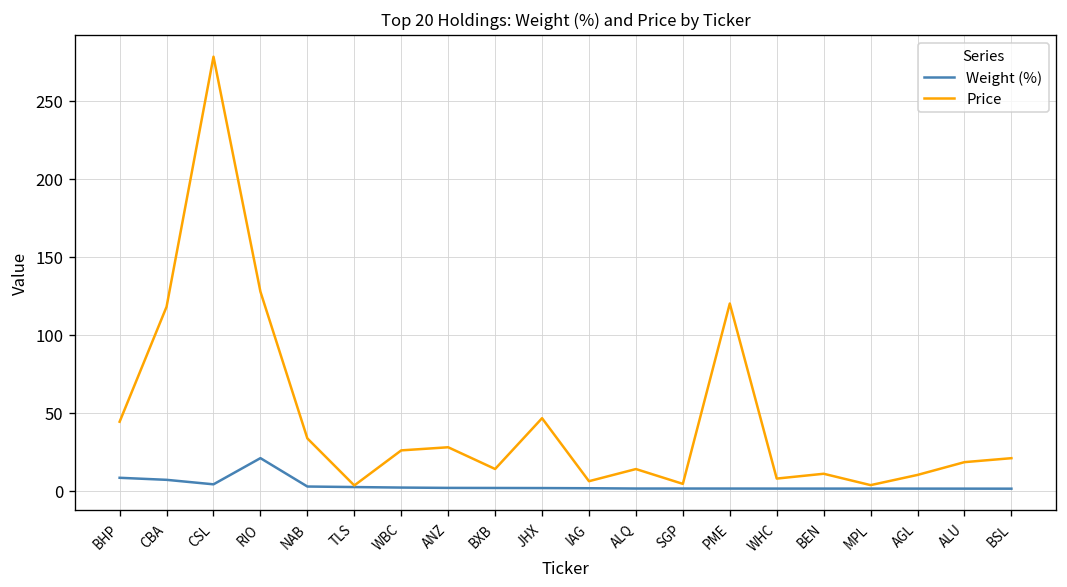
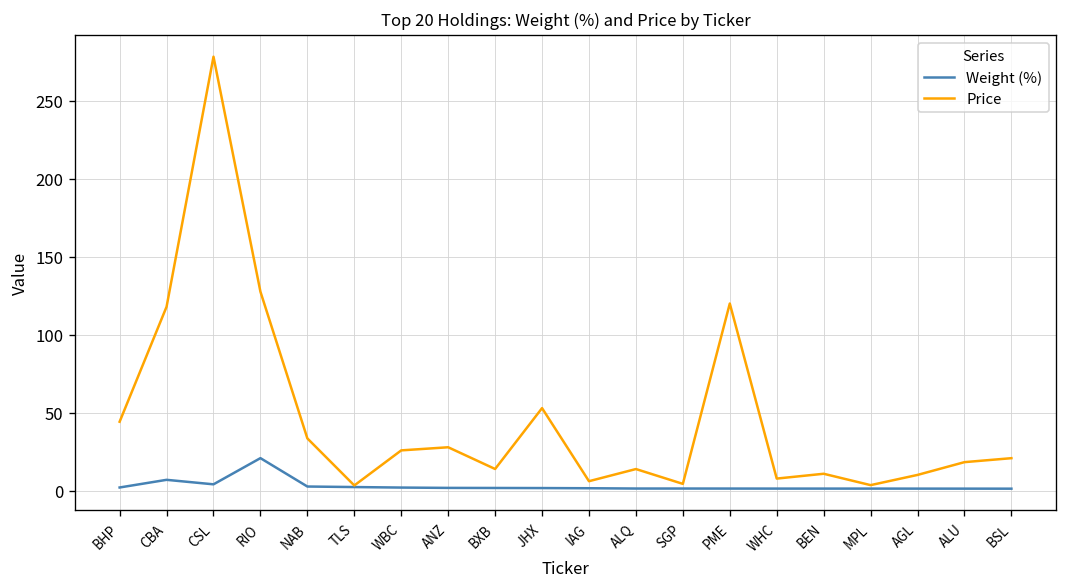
  {
    "Weight (%)": {
-     "BHP": 8,
+     "BHP": 2,
      "CBA": 7,
      "CSL": 4,
      "RIO": 21,
      "NAB": 3,
      "WBC": 2,
      "ANZ": 2,
      "BXB": 2,
      "JHX": 2,
      "IAG": 2,
      "ALQ": 1,
      "SGP": 1,
      "PME": 1,
      "WHC": 1,
      "BEN": 1,
      "MPL": 1,
      "AGL": 1,
      "ALU": 1,
      "BSL": 1
    },
    "Price": {
      "BHP": 44,
      "CBA": 118,
      "CSL": 278,
      "RIO": 128,
      "NAB": 34,
      "WBC": 26,
      "ANZ": 28,
      "BXB": 14,
-     "JHX": 47,
+     "JHX": 53,
      "IAG": 6,
      "ALQ": 14,
      "SGP": 4,
      "PME": 120,
      "WHC": 8,
      "BEN": 11,
      "MPL": 4,
      "AGL": 10,
      "ALU": 18,
      "BSL": 21
    }
  }
